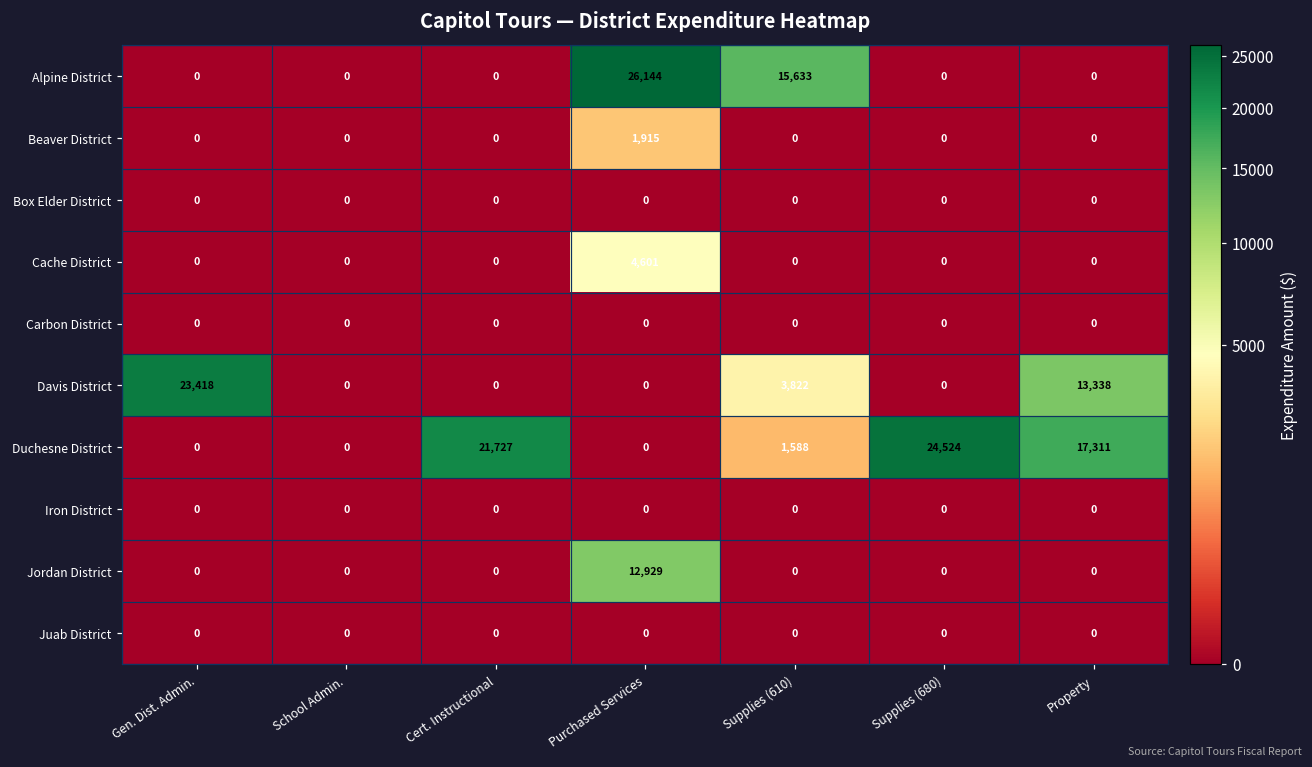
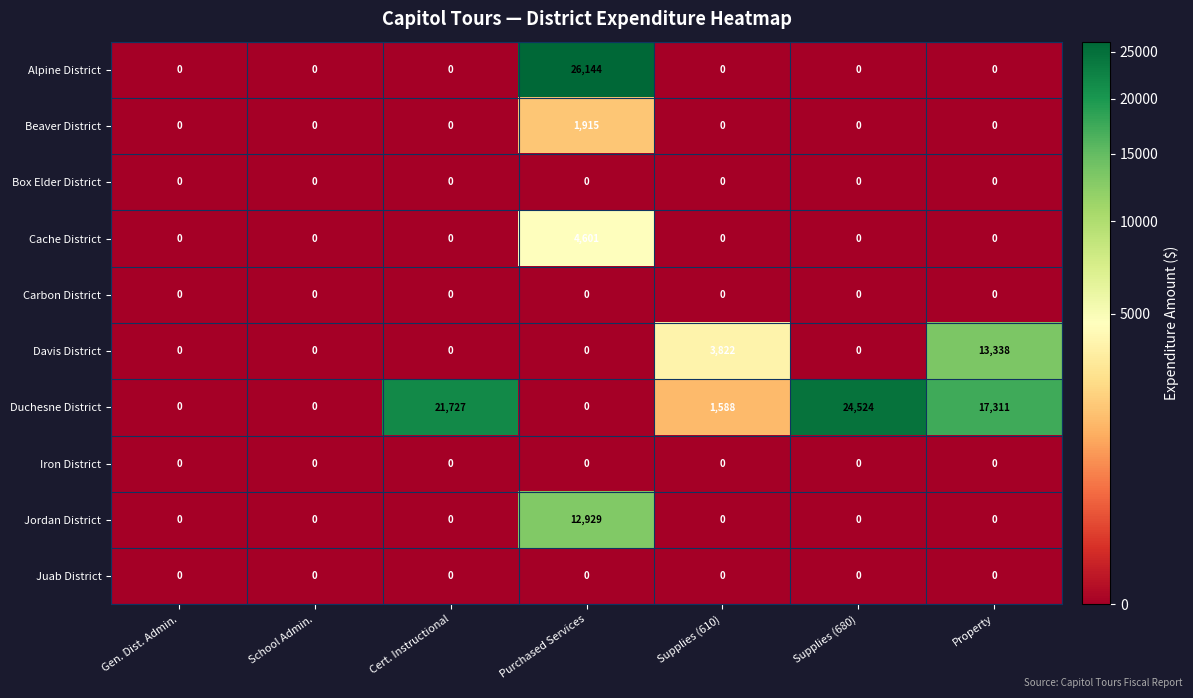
  {
    "Alpine District": {
      "Gen. Dist. Admin.": "0",
      "School Admin.": "0",
      "Cert. Instructional": "0",
      "Purchased Services": "26,144",
-     "Supplies (610)": "15,633",
+     "Supplies (610)": "0",
      "Supplies (680)": "0",
      "Property": "0"
    },
    "Beaver District": {
      "Gen. Dist. Admin.": "0",
      "School Admin.": "0",
      "Cert. Instructional": "0",
      "Purchased Services": "1,915",
      "Supplies (610)": "0",
      "Supplies (680)": "0",
      "Property": "0"
    },
    "Box Elder District": {
      "Gen. Dist. Admin.": "0",
      "School Admin.": "0",
      "Cert. Instructional": "0",
      "Purchased Services": "0",
      "Supplies (610)": "0",
      "Supplies (680)": "0",
      "Property": "0"
    },
    "Cache District": {
      "Gen. Dist. Admin.": "0",
      "School Admin.": "0",
      "Cert. Instructional": "0",
      "Purchased Services": "4,601",
      "Supplies (610)": "0",
      "Supplies (680)": "0",
      "Property": "0"
    },
    "Carbon District": {
      "Gen. Dist. Admin.": "0",
      "School Admin.": "0",
      "Cert. Instructional": "0",
      "Purchased Services": "0",
      "Supplies (610)": "0",
      "Supplies (680)": "0",
      "Property": "0"
    },
    "Davis District": {
-     "Gen. Dist. Admin.": "23,418",
+     "Gen. Dist. Admin.": "0",
      "School Admin.": "0",
      "Cert. Instructional": "0",
      "Purchased Services": "0",
      "Supplies (610)": "3,822",
      "Supplies (680)": "0",
      "Property": "13,338"
    },
    "Duchesne District": {
      "Gen. Dist. Admin.": "0",
      "School Admin.": "0",
      "Cert. Instructional": "21,727",
      "Purchased Services": "0",
      "Supplies (610)": "1,588",
      "Supplies (680)": "24,524",
      "Property": "17,311"
    },
    "Iron District": {
      "Gen. Dist. Admin.": "0",
      "School Admin.": "0",
      "Cert. Instructional": "0",
      "Purchased Services": "0",
      "Supplies (610)": "0",
      "Supplies (680)": "0",
      "Property": "0"
    },
    "Jordan District": {
      "Gen. Dist. Admin.": "0",
      "School Admin.": "0",
      "Cert. Instructional": "0",
      "Purchased Services": "12,929",
      "Supplies (610)": "0",
      "Supplies (680)": "0",
      "Property": "0"
    },
    "Juab District": {
      "Gen. Dist. Admin.": "0",
      "School Admin.": "0",
      "Cert. Instructional": "0",
      "Purchased Services": "0",
      "Supplies (610)": "0",
      "Supplies (680)": "0",
      "Property": "0"
    }
  }
